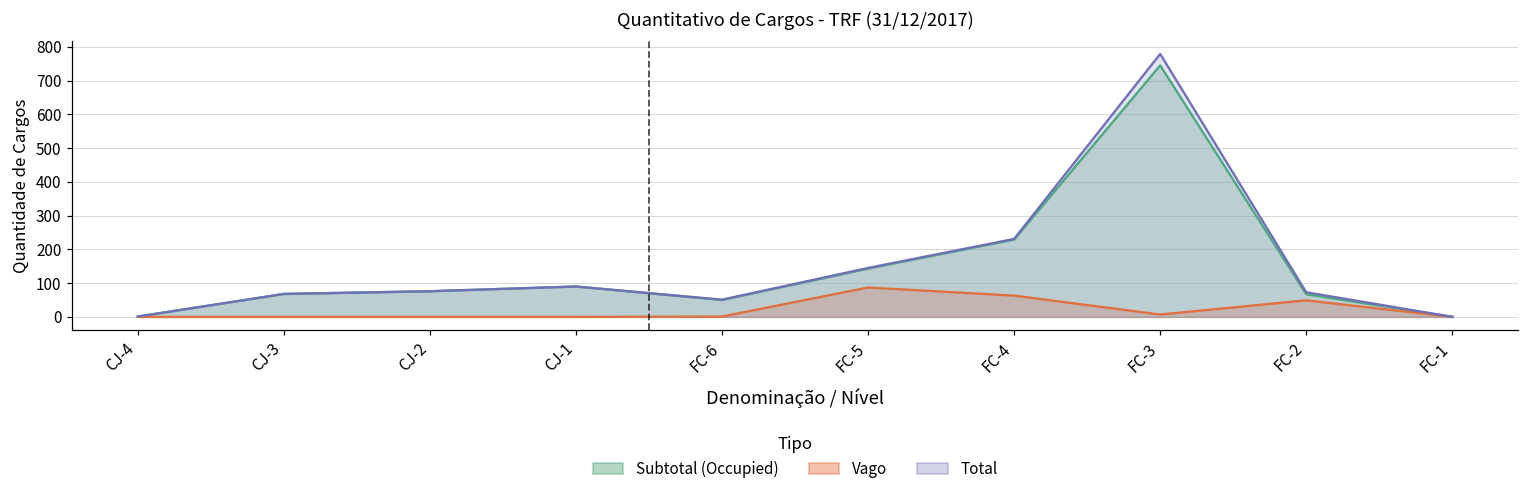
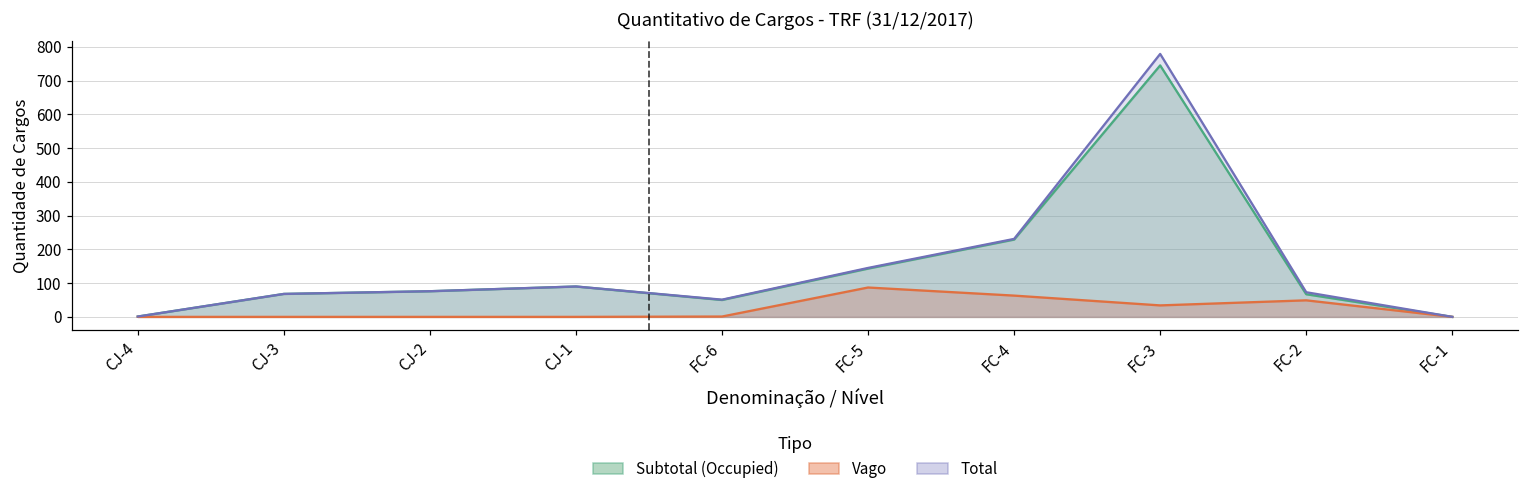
  {
    "Vago": {
      "CJ-3": 0,
      "CJ-2": 0,
      "CJ-1": 0,
      "FC-6": 0,
      "FC-5": 90,
      "FC-4": 60,
-     "FC-3": 10,
+     "FC-3": 30,
      "FC-2": 50
    }
  }
